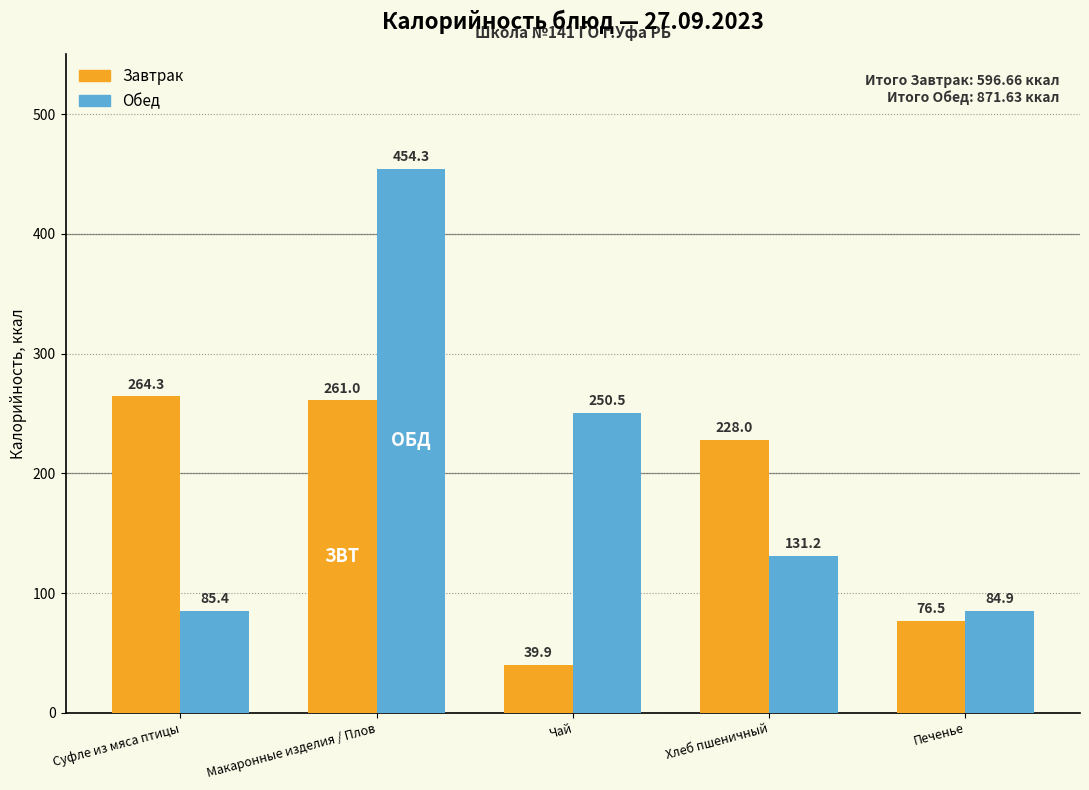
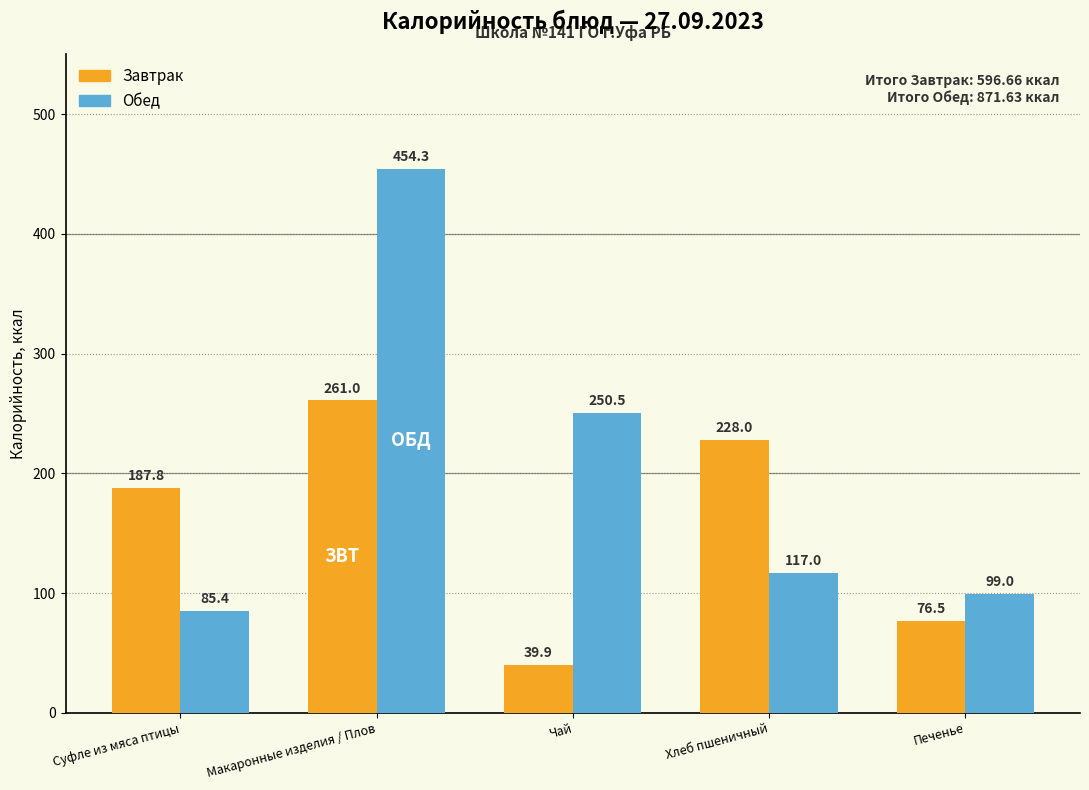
  {
    "Завтрак": {
-     "Суфле из мяса птицы": 264.3,
+     "Суфле из мяса птицы": 187.8,
      "Макаронные изделия / Плов": 261.0,
      "Чай": 39.9,
      "Хлеб пшеничный": 228.0,
      "Печенье": 76.5
    },
    "Обед": {
      "Суфле из мяса птицы": 85.4,
      "Макаронные изделия / Плов": 454.3,
      "Чай": 250.5,
-     "Хлеб пшеничный": 131.2,
-     "Печенье": 84.9
+     "Хлеб пшеничный": 117.0,
+     "Печенье": 99.0
    }
  }
